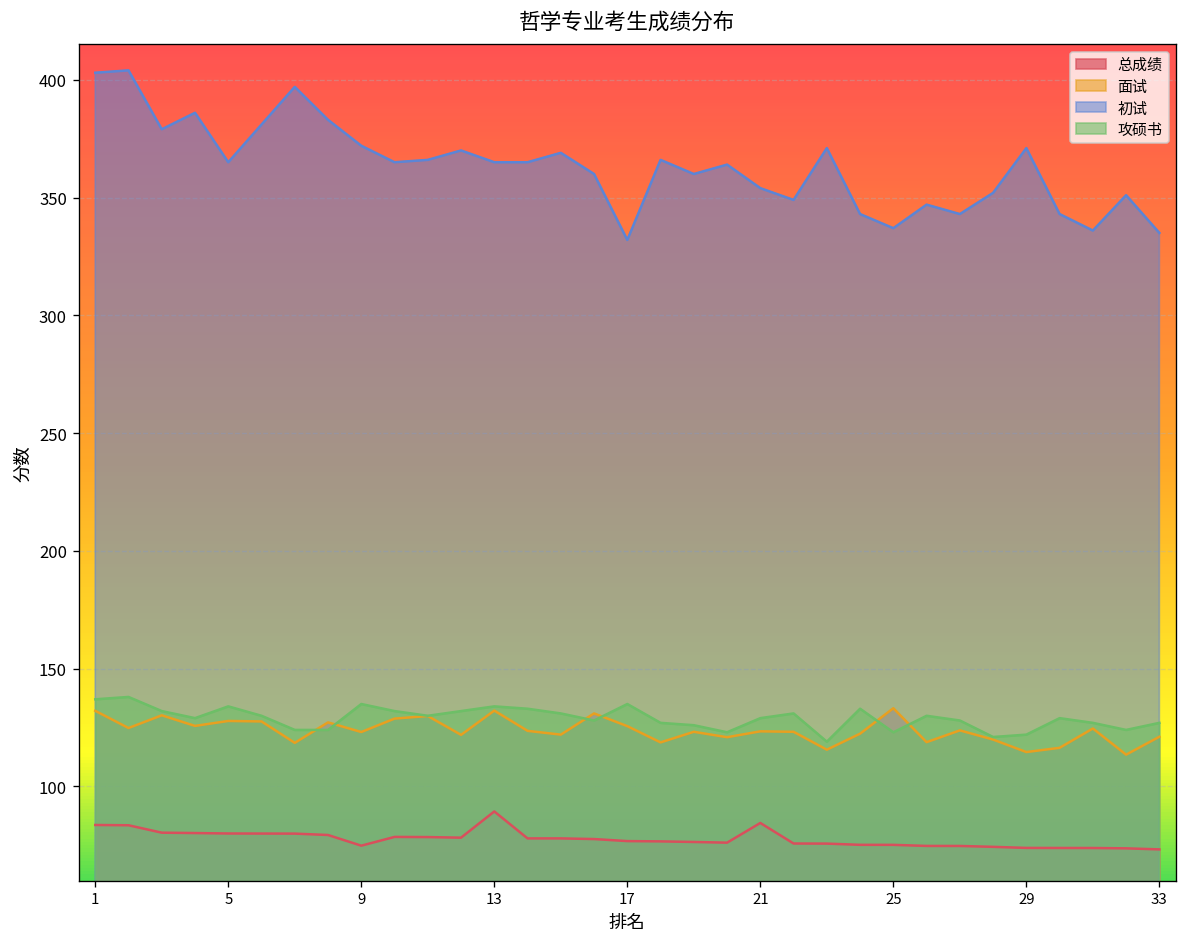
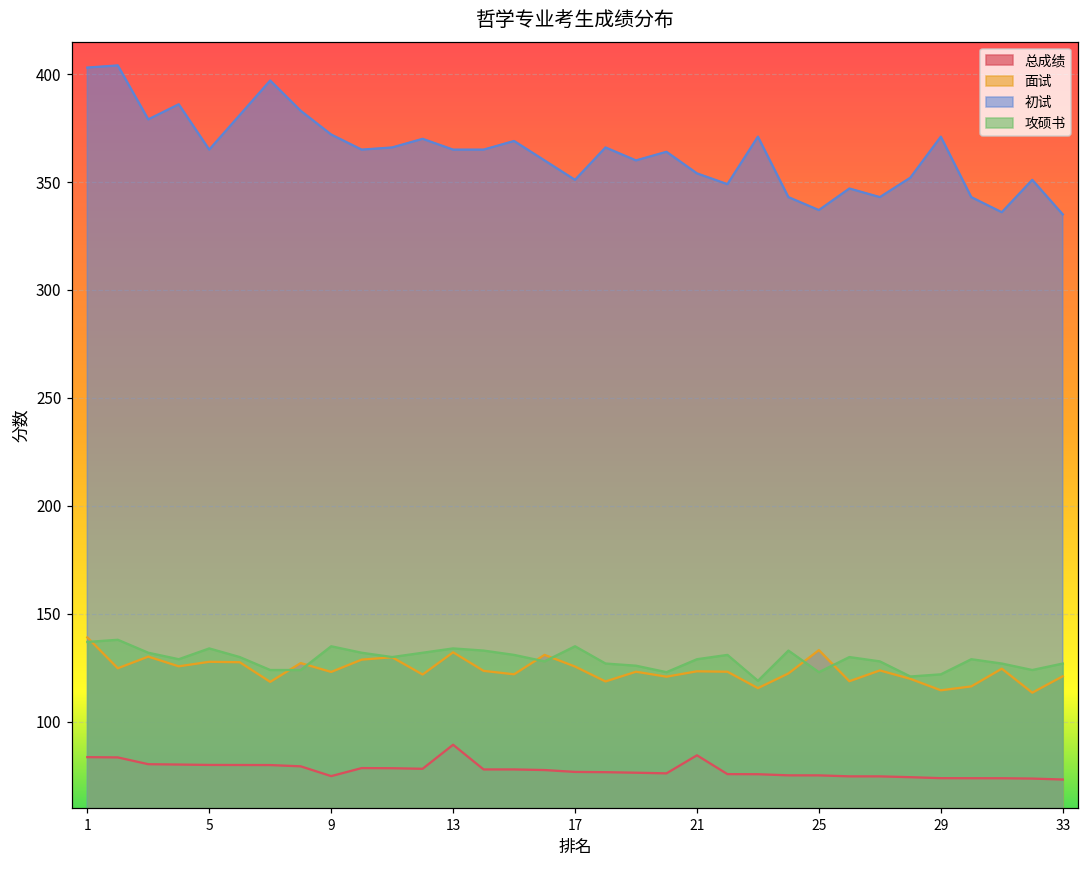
  {
    "总成绩": {
      "1": 84,
      "5": 80,
      "9": 75,
      "13": 89,
      "17": 77,
      "21": 84,
      "25": 75,
      "29": 74,
      "33": 73
    },
    "面试": {
-     "1": 132,
+     "1": 139,
      "5": 128,
      "9": 123,
      "13": 132,
      "17": 126,
      "21": 123,
      "25": 133,
      "29": 115,
      "33": 121
    },
    "初试": {
      "1": 403,
      "5": 365,
      "9": 372,
      "13": 365,
-     "17": 332,
+     "17": 351,
      "21": 354,
      "25": 337,
      "29": 371,
      "33": 335
    },
    "攻硕书": {
      "1": 137,
      "5": 134,
      "9": 135,
      "13": 134,
      "17": 135,
      "21": 129,
      "25": 123,
      "29": 122,
      "33": 127
    }
  }
